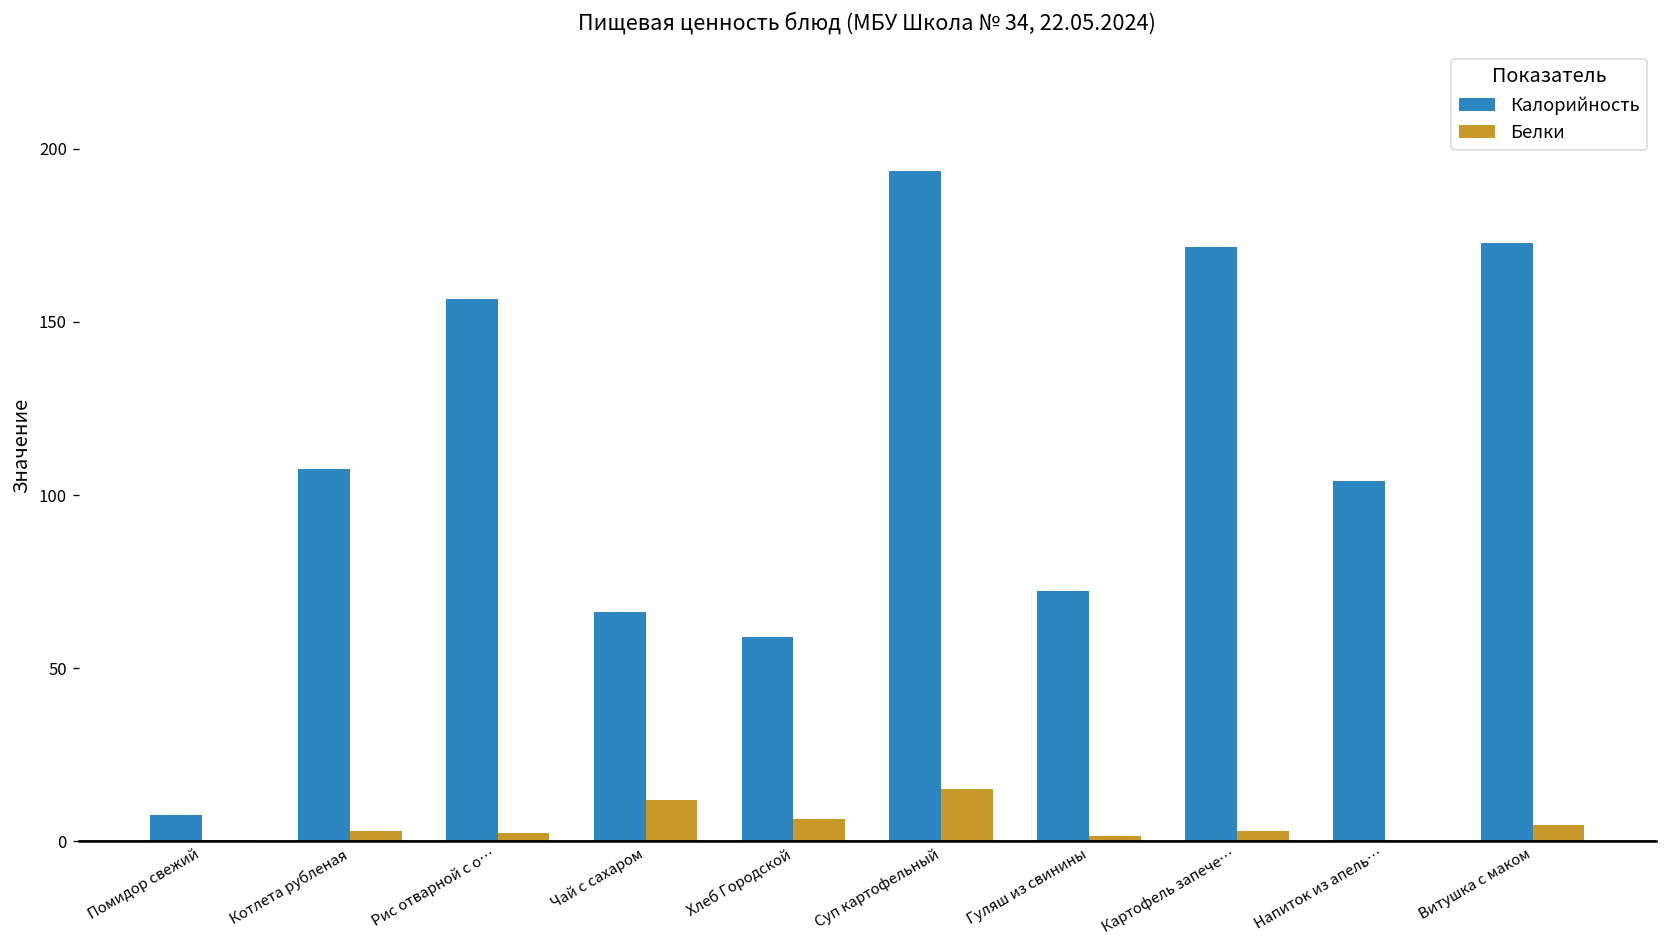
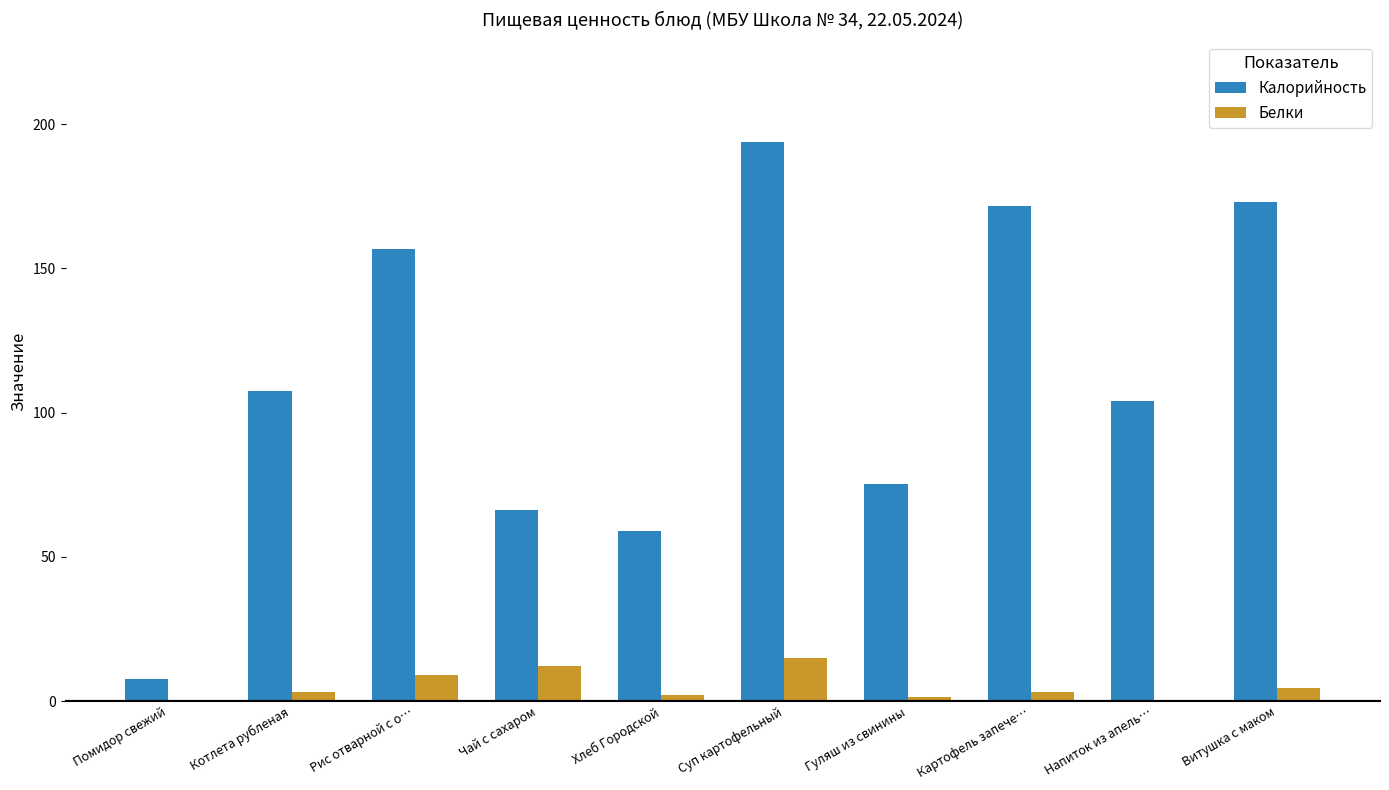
  {
    "Калорийность": {
      "Помидор свежий": 8,
      "Котлета рубленая": 108,
      "Рис отварной с о…": 157,
      "Чай с сахаром": 66,
      "Хлеб Городской": 59,
      "Суп картофельный": 194,
-     "Гуляш из свинины": 72,
+     "Гуляш из свинины": 75,
      "Картофель запече…": 172,
      "Напиток из апель…": 104,
      "Витушка с маком": 173
    },
    "Белки": {
      "Котлета рубленая": 3,
-     "Рис отварной с о…": 2,
+     "Рис отварной с о…": 9,
      "Чай с сахаром": 12,
-     "Хлеб Городской": 6,
+     "Хлеб Городской": 2,
      "Суп картофельный": 15,
      "Гуляш из свинины": 2,
      "Картофель запече…": 3,
      "Витушка с маком": 5
    }
  }
